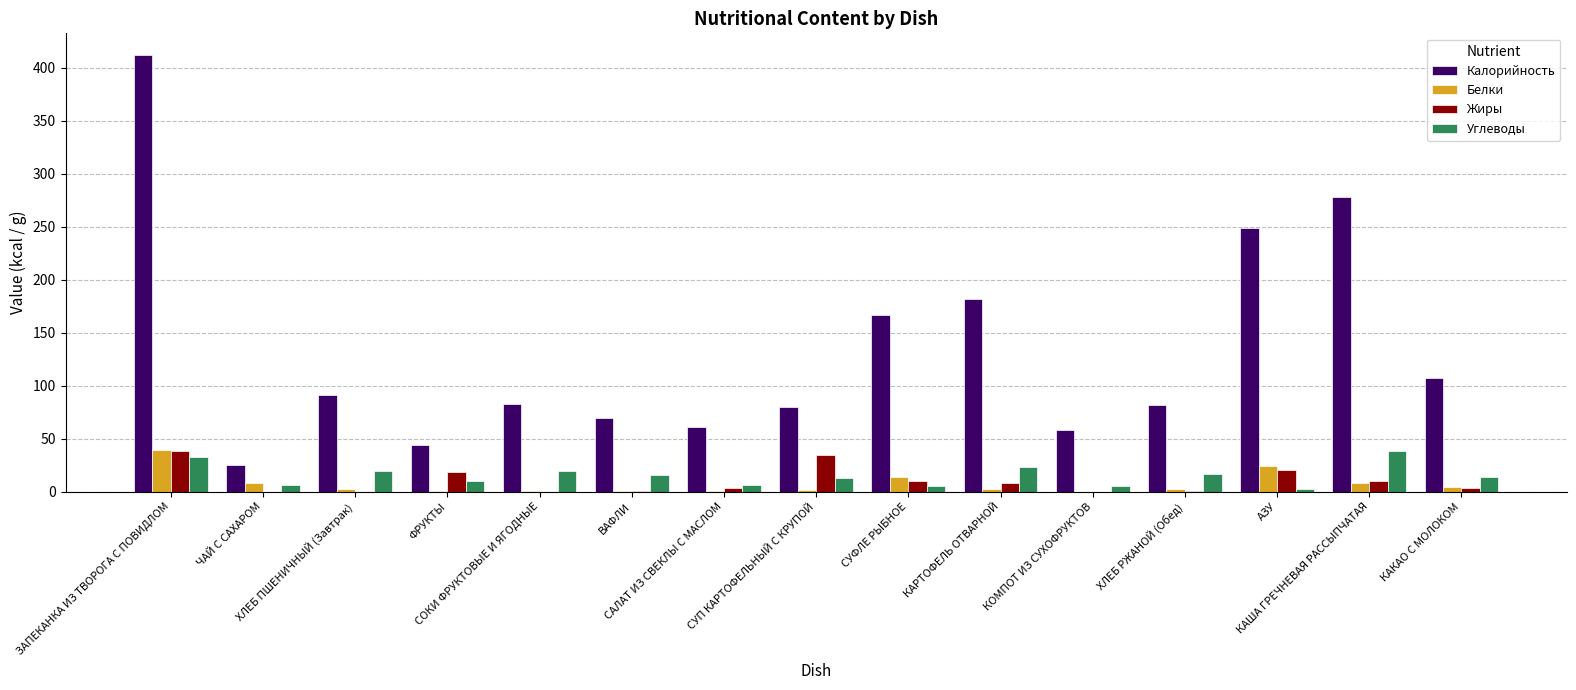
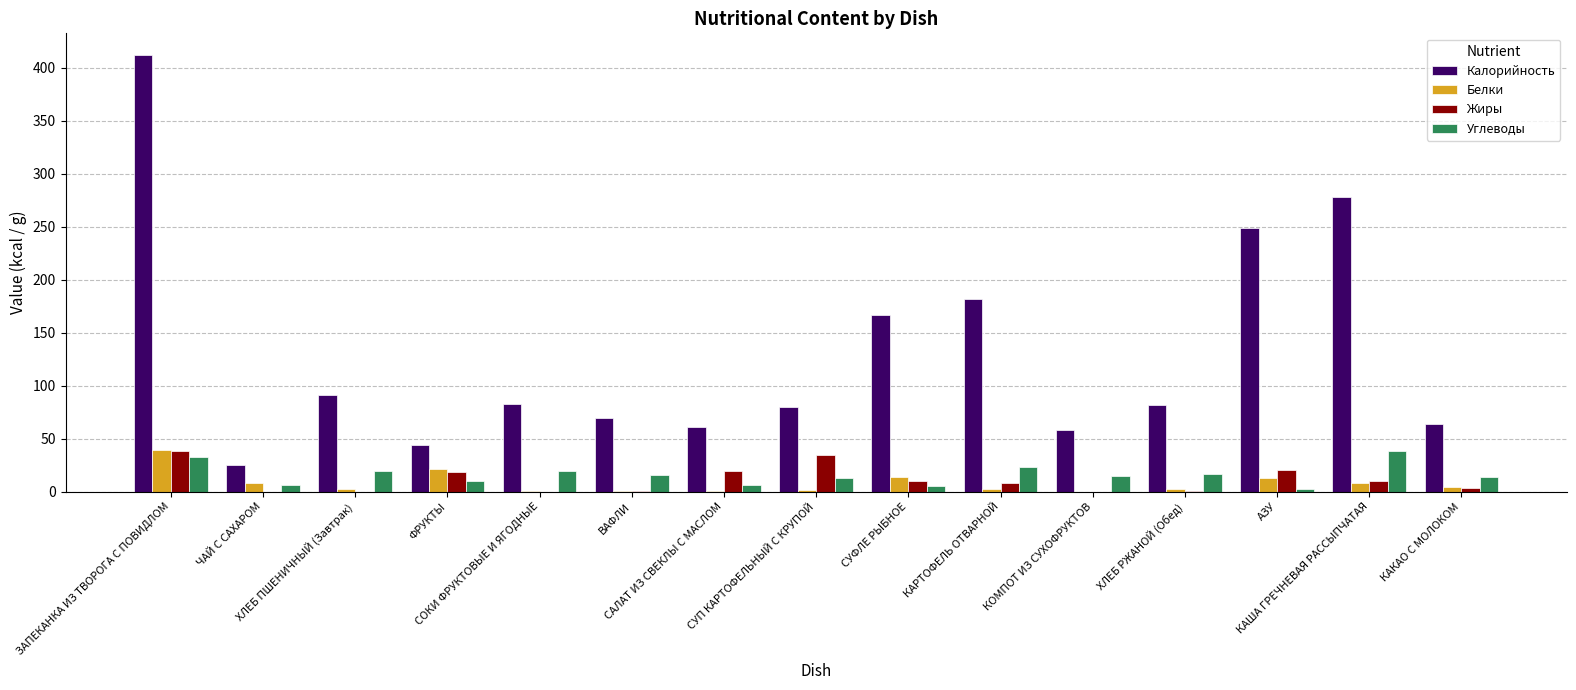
  {
    "Калорийность": {
      "ЗАПЕКАНКА ИЗ ТВОРОГА С ПОВИДЛОМ": 412,
      "ЧАЙ С САХАРОМ": 25,
      "ХЛЕБ ПШЕНИЧНЫЙ (Завтрак)": 91,
      "ФРУКТЫ": 44,
      "СОКИ ФРУКТОВЫЕ И ЯГОДНЫЕ": 83,
      "ВАФЛИ": 70,
      "САЛАТ ИЗ СВЕКЛЫ С МАСЛОМ": 61,
      "СУП КАРТОФЕЛЬНЫЙ С КРУПОЙ": 80,
      "СУФЛЕ РЫБНОЕ": 167,
      "КАРТОФЕЛЬ ОТВАРНОЙ": 182,
      "КОМПОТ ИЗ СУХОФРУКТОВ": 58,
      "ХЛЕБ РЖАНОЙ (Обед)": 82,
      "АЗУ": 249,
      "КАША ГРЕЧНЕВАЯ РАССЫПЧАТАЯ": 278,
-     "КАКАО С МОЛОКОМ": 107
+     "КАКАО С МОЛОКОМ": 64
    },
    "Белки": {
      "ЗАПЕКАНКА ИЗ ТВОРОГА С ПОВИДЛОМ": 39,
      "ЧАЙ С САХАРОМ": 8,
      "ХЛЕБ ПШЕНИЧНЫЙ (Завтрак)": 3,
-     "ФРУКТЫ": 0,
+     "ФРУКТЫ": 21,
      "СУФЛЕ РЫБНОЕ": 14,
      "КАРТОФЕЛЬ ОТВАРНОЙ": 3,
      "КОМПОТ ИЗ СУХОФРУКТОВ": 0,
      "ХЛЕБ РЖАНОЙ (Обед)": 3,
-     "АЗУ": 25,
+     "АЗУ": 13,
      "КАША ГРЕЧНЕВАЯ РАССЫПЧАТАЯ": 9,
      "КАКАО С МОЛОКОМ": 5
    },
    "Жиры": {
      "ЗАПЕКАНКА ИЗ ТВОРОГА С ПОВИДЛОМ": 38,
      "ЧАЙ С САХАРОМ": 0,
      "ФРУКТЫ": 19,
-     "САЛАТ ИЗ СВЕКЛЫ С МАСЛОМ": 3,
+     "САЛАТ ИЗ СВЕКЛЫ С МАСЛОМ": 20,
      "СУП КАРТОФЕЛЬНЫЙ С КРУПОЙ": 35,
      "СУФЛЕ РЫБНОЕ": 10,
      "КАРТОФЕЛЬ ОТВАРНОЙ": 9,
      "КОМПОТ ИЗ СУХОФРУКТОВ": 0,
      "АЗУ": 21,
      "КАША ГРЕЧНЕВАЯ РАССЫПЧАТАЯ": 10,
      "КАКАО С МОЛОКОМ": 4
    },
    "Углеводы": {
      "ЗАПЕКАНКА ИЗ ТВОРОГА С ПОВИДЛОМ": 33,
      "ЧАЙ С САХАРОМ": 6,
      "ХЛЕБ ПШЕНИЧНЫЙ (Завтрак)": 20,
      "ФРУКТЫ": 10,
      "СОКИ ФРУКТОВЫЕ И ЯГОДНЫЕ": 20,
      "ВАФЛИ": 16,
      "САЛАТ ИЗ СВЕКЛЫ С МАСЛОМ": 7,
      "СУП КАРТОФЕЛЬНЫЙ С КРУПОЙ": 13,
      "СУФЛЕ РЫБНОЕ": 5,
      "КАРТОФЕЛЬ ОТВАРНОЙ": 23,
-     "КОМПОТ ИЗ СУХОФРУКТОВ": 6,
+     "КОМПОТ ИЗ СУХОФРУКТОВ": 15,
      "ХЛЕБ РЖАНОЙ (Обед)": 17,
      "КАША ГРЕЧНЕВАЯ РАССЫПЧАТАЯ": 38,
      "КАКАО С МОЛОКОМ": 14
    }
  }
